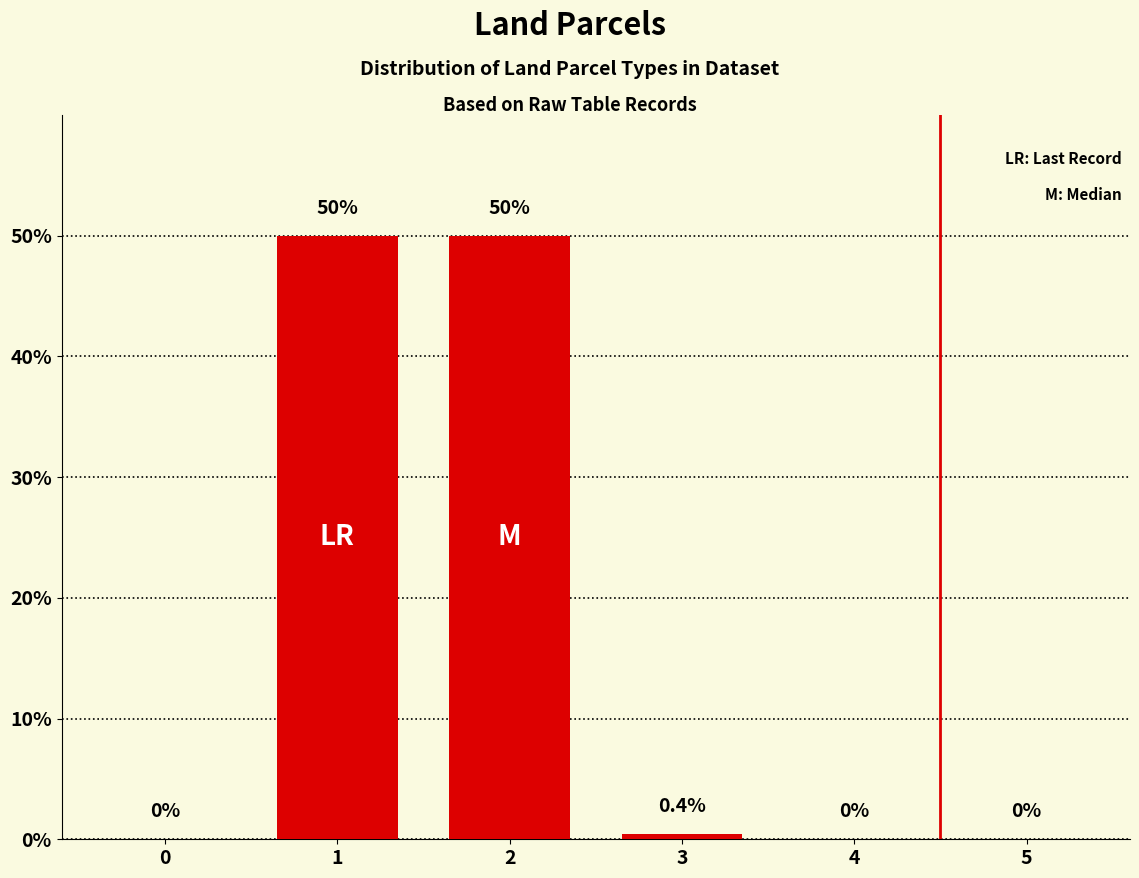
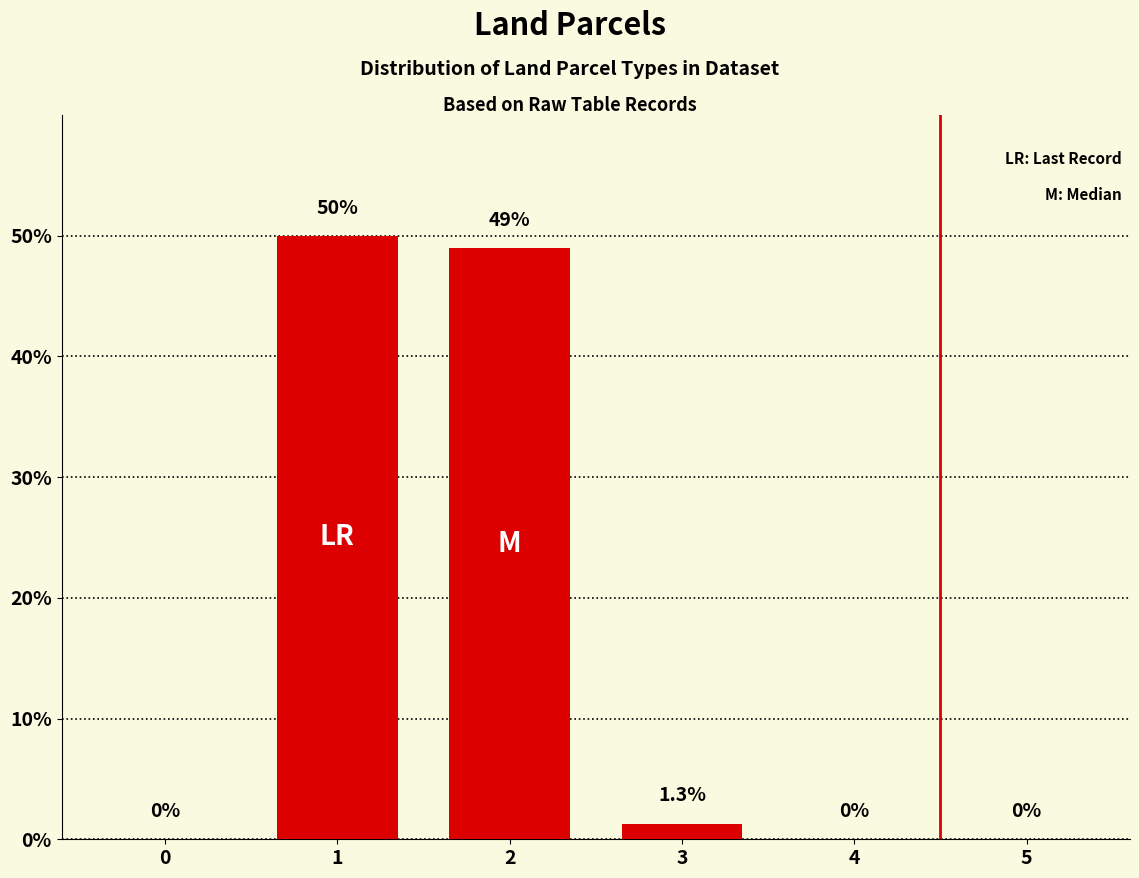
  {
    "0": "0%",
    "1": "50%",
-   "2": "50%",
-   "3": "0.4%",
+   "2": "49%",
+   "3": "1.3%",
    "4": "0%",
    "5": "0%"
  }
